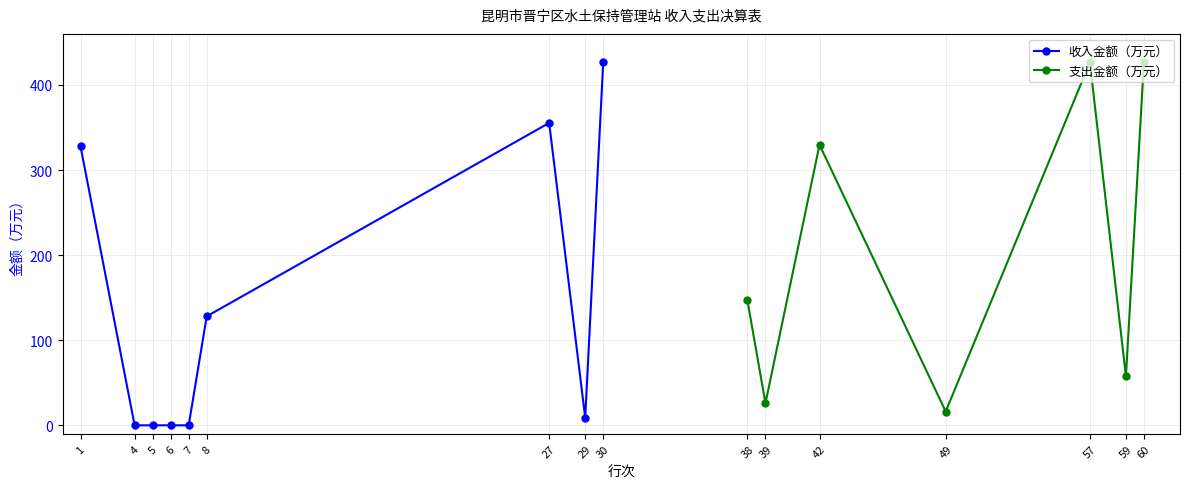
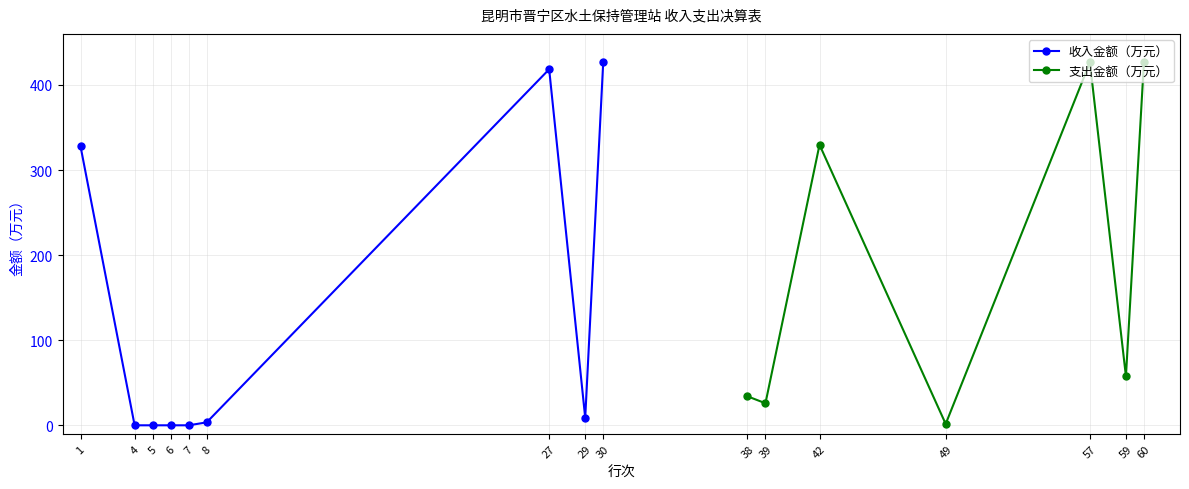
  {
    "收入金额（万元）": {
      "1": 330,
      "4": 0,
      "5": 0,
      "6": 0,
      "7": 0,
-     "8": 130,
-     "27": 360,
+     "8": 0,
+     "27": 420,
      "29": 10,
      "30": 430
    },
    "支出金额（万元）": {
-     "38": 150,
+     "38": 30,
      "39": 30,
      "42": 330,
-     "49": 20,
+     "49": 0,
      "59": 60
    }
  }
